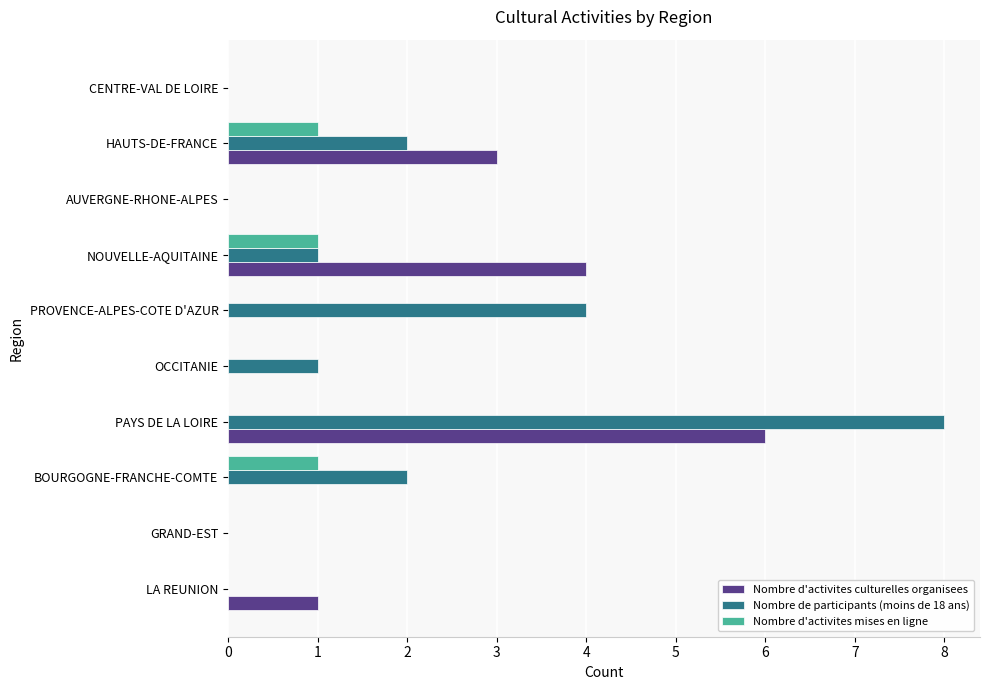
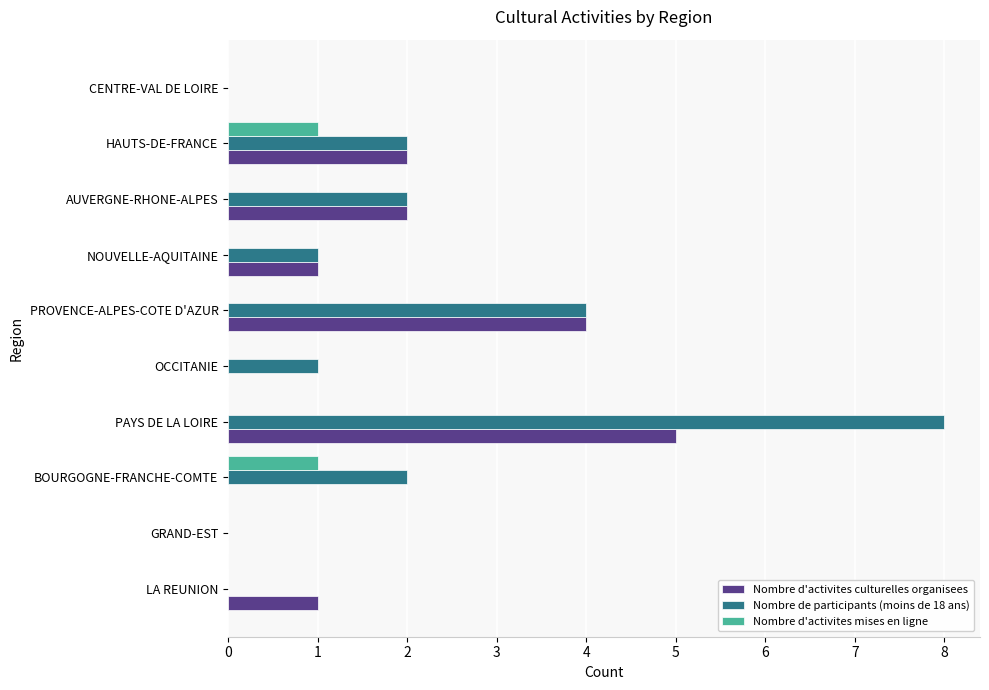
  {
    "Nombre d'activites culturelles organisees": {
      "CENTRE-VAL DE LOIRE": 0,
-     "HAUTS-DE-FRANCE": 3,
-     "AUVERGNE-RHONE-ALPES": 0,
-     "NOUVELLE-AQUITAINE": 4,
-     "PROVENCE-ALPES-COTE D'AZUR": 0,
+     "HAUTS-DE-FRANCE": 2,
+     "AUVERGNE-RHONE-ALPES": 2,
+     "NOUVELLE-AQUITAINE": 1,
+     "PROVENCE-ALPES-COTE D'AZUR": 4,
      "OCCITANIE": 0,
-     "PAYS DE LA LOIRE": 6,
+     "PAYS DE LA LOIRE": 5,
      "BOURGOGNE-FRANCHE-COMTE": 0,
      "GRAND-EST": 0,
      "LA REUNION": 1
    },
    "Nombre de participants (moins de 18 ans)": {
      "CENTRE-VAL DE LOIRE": 0,
      "HAUTS-DE-FRANCE": 2,
-     "AUVERGNE-RHONE-ALPES": 0,
+     "AUVERGNE-RHONE-ALPES": 2,
      "NOUVELLE-AQUITAINE": 1,
      "PROVENCE-ALPES-COTE D'AZUR": 4,
      "OCCITANIE": 1,
      "PAYS DE LA LOIRE": 8,
      "BOURGOGNE-FRANCHE-COMTE": 2,
      "GRAND-EST": 0,
      "LA REUNION": 0
    },
    "Nombre d'activites mises en ligne": {
      "CENTRE-VAL DE LOIRE": 0,
      "HAUTS-DE-FRANCE": 1,
      "AUVERGNE-RHONE-ALPES": 0,
-     "NOUVELLE-AQUITAINE": 1,
+     "NOUVELLE-AQUITAINE": 0,
      "PROVENCE-ALPES-COTE D'AZUR": 0,
      "OCCITANIE": 0,
      "PAYS DE LA LOIRE": 0,
      "BOURGOGNE-FRANCHE-COMTE": 1,
      "GRAND-EST": 0,
      "LA REUNION": 0
    }
  }
